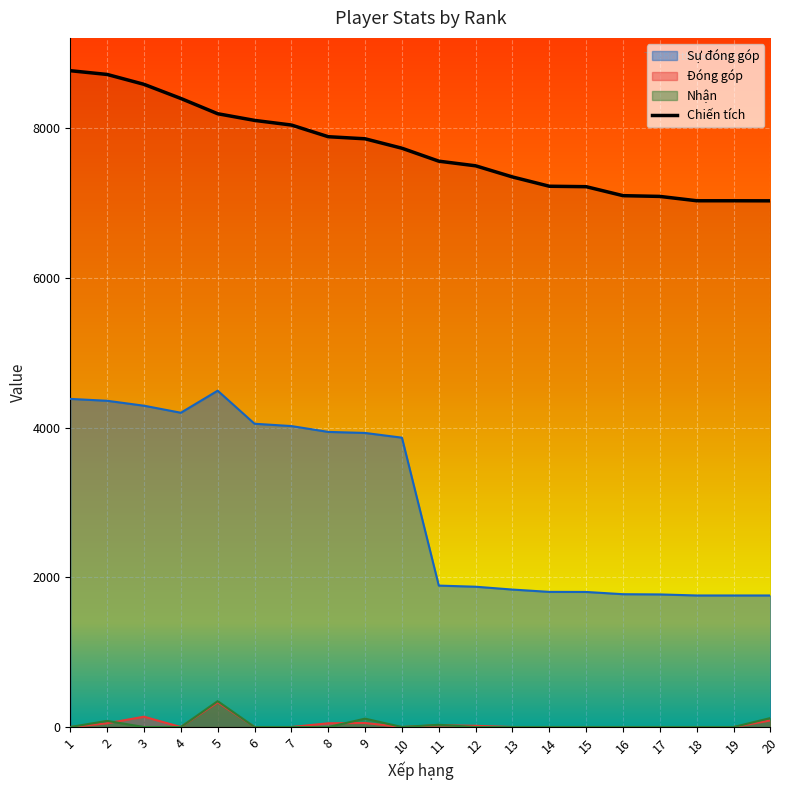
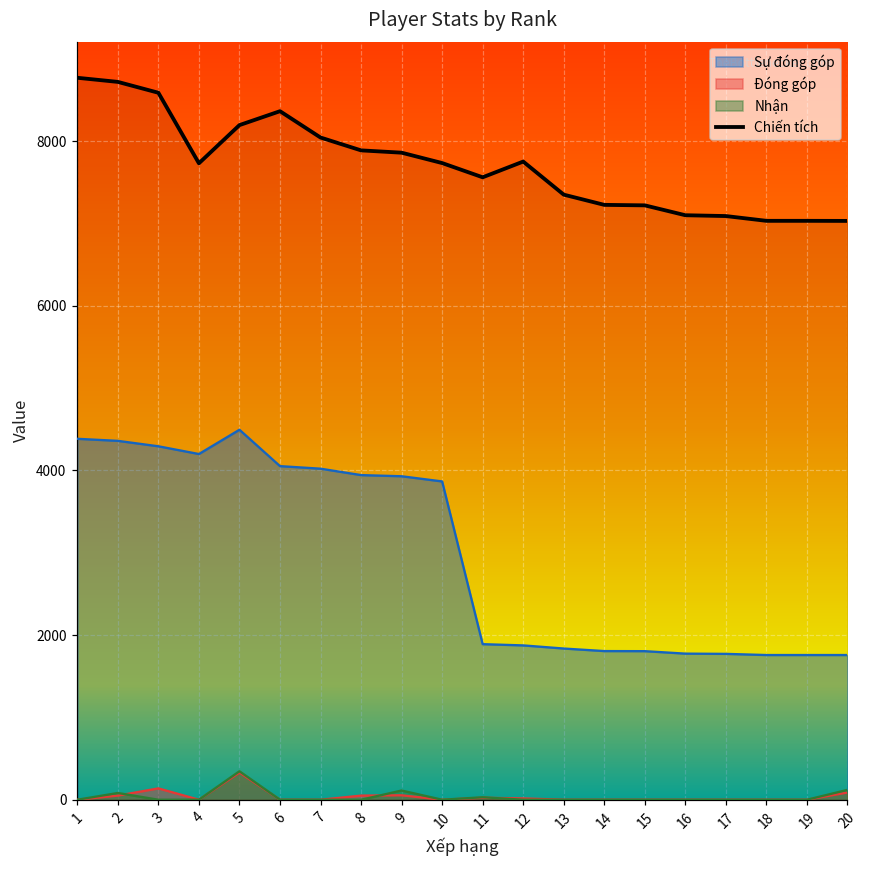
  {
    "Sự đóng góp": {
      "1": 4400,
      "2": 4400,
      "3": 4300,
      "4": 4200,
      "5": 4500,
      "6": 4100,
      "7": 4000,
      "8": 3900,
      "9": 3900,
      "10": 3900,
      "11": 1900,
      "12": 1900,
      "13": 1800,
      "14": 1800,
      "15": 1800,
      "16": 1800,
      "17": 1800,
      "18": 1800,
      "19": 1800,
      "20": 1800
    },
    "Đóng góp": {
      "3": 100,
      "8": 100,
      "9": 100
    },
    "Nhận": {
      "3": 0,
      "8": 0,
      "9": 100
    },
    "Chiến tích": {
      "1": 8800,
      "2": 8700,
      "3": 8600,
-     "4": 8400,
+     "4": 7700,
      "5": 8200,
-     "6": 8100,
+     "6": 8400,
      "7": 8000,
      "8": 7900,
      "9": 7900,
      "10": 7700,
      "11": 7600,
-     "12": 7500,
+     "12": 7800,
      "13": 7400,
      "14": 7200,
      "15": 7200,
      "16": 7100,
      "17": 7100,
      "18": 7000,
      "19": 7000,
      "20": 7000
    }
  }
